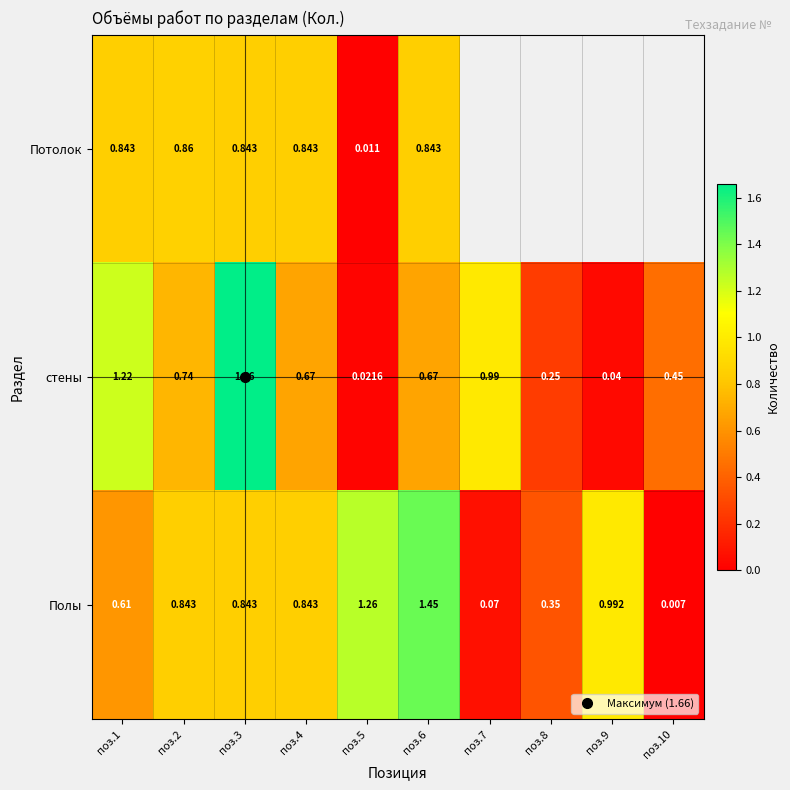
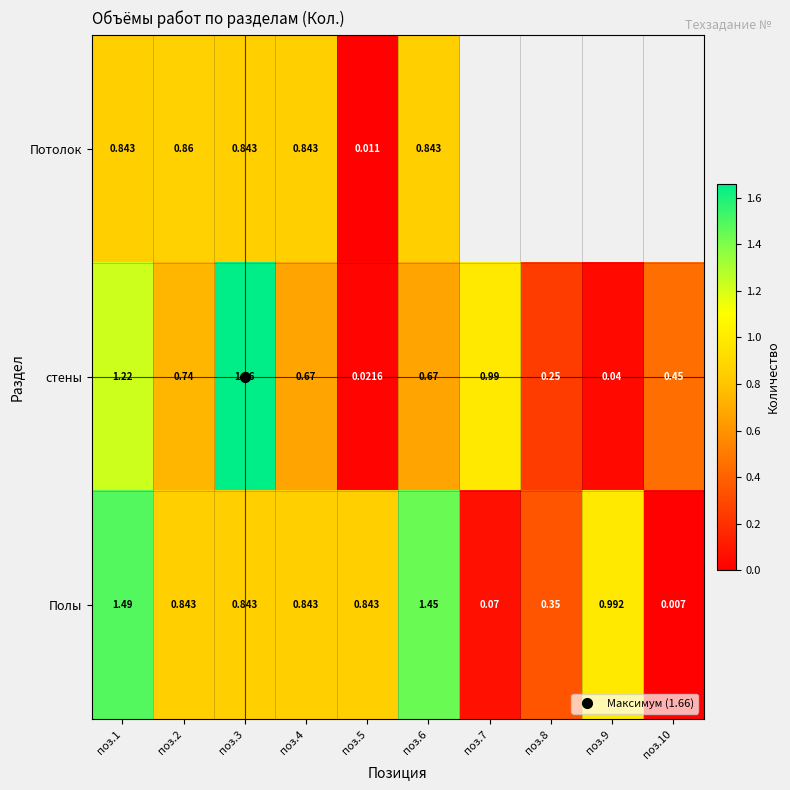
  {
    "Потолок": {
      "поз.1": 0.843,
      "поз.2": 0.86,
      "поз.3": 0.843,
      "поз.4": 0.843,
      "поз.5": 0.011,
      "поз.6": 0.843
    },
    "стены": {
      "поз.1": 1.22,
      "поз.2": 0.74,
      "поз.4": 0.67,
      "поз.5": 0.0216,
      "поз.6": 0.67,
      "поз.7": 0.99,
      "поз.8": 0.25,
      "поз.9": 0.04,
      "поз.10": 0.45
    },
    "Полы": {
-     "поз.1": 0.61,
+     "поз.1": 1.49,
      "поз.2": 0.843,
      "поз.3": 0.843,
      "поз.4": 0.843,
-     "поз.5": 1.26,
+     "поз.5": 0.843,
      "поз.6": 1.45,
      "поз.7": 0.07,
      "поз.8": 0.35,
      "поз.9": 0.992,
      "поз.10": 0.007
    }
  }
